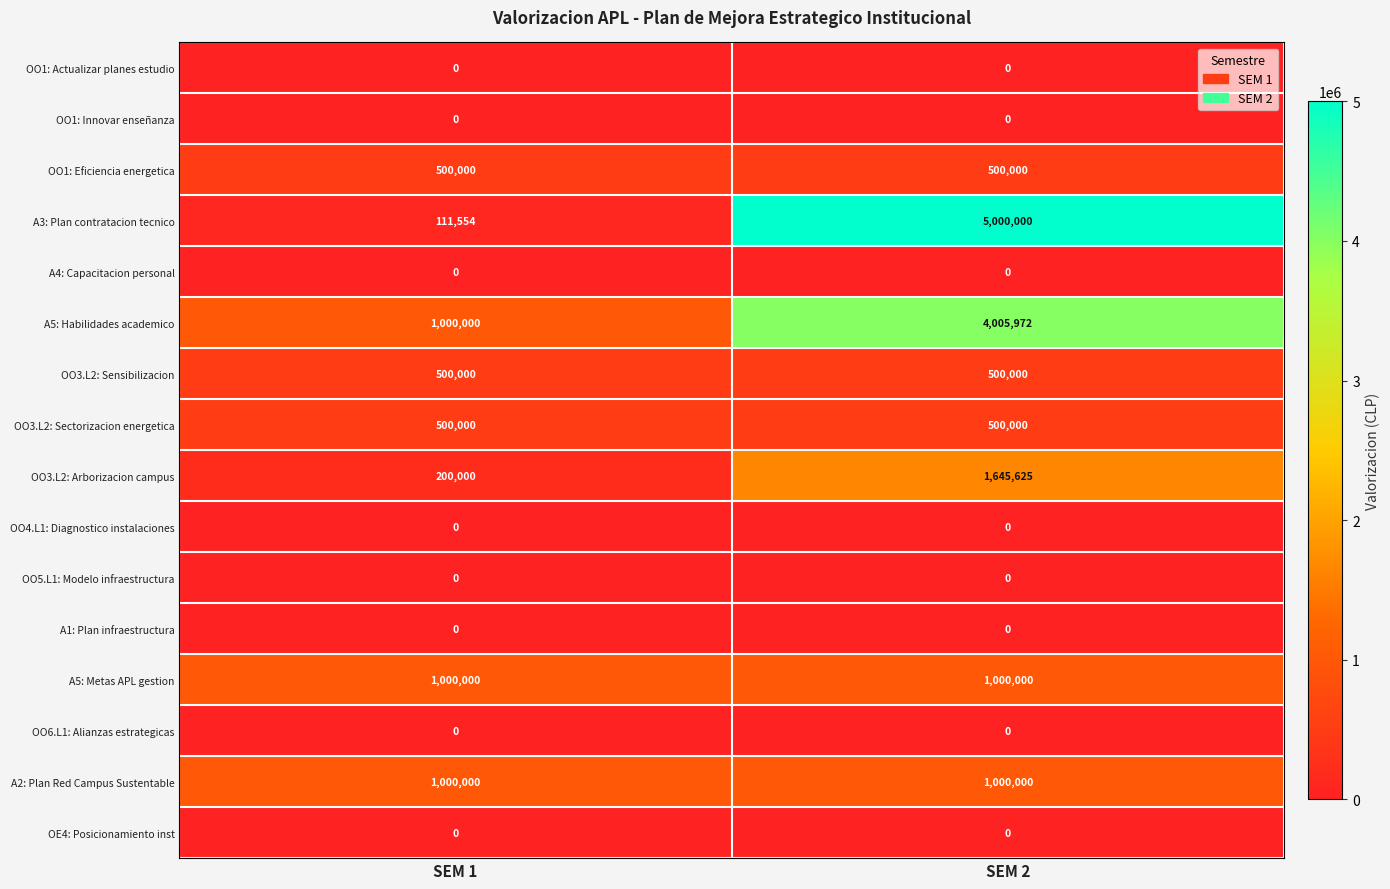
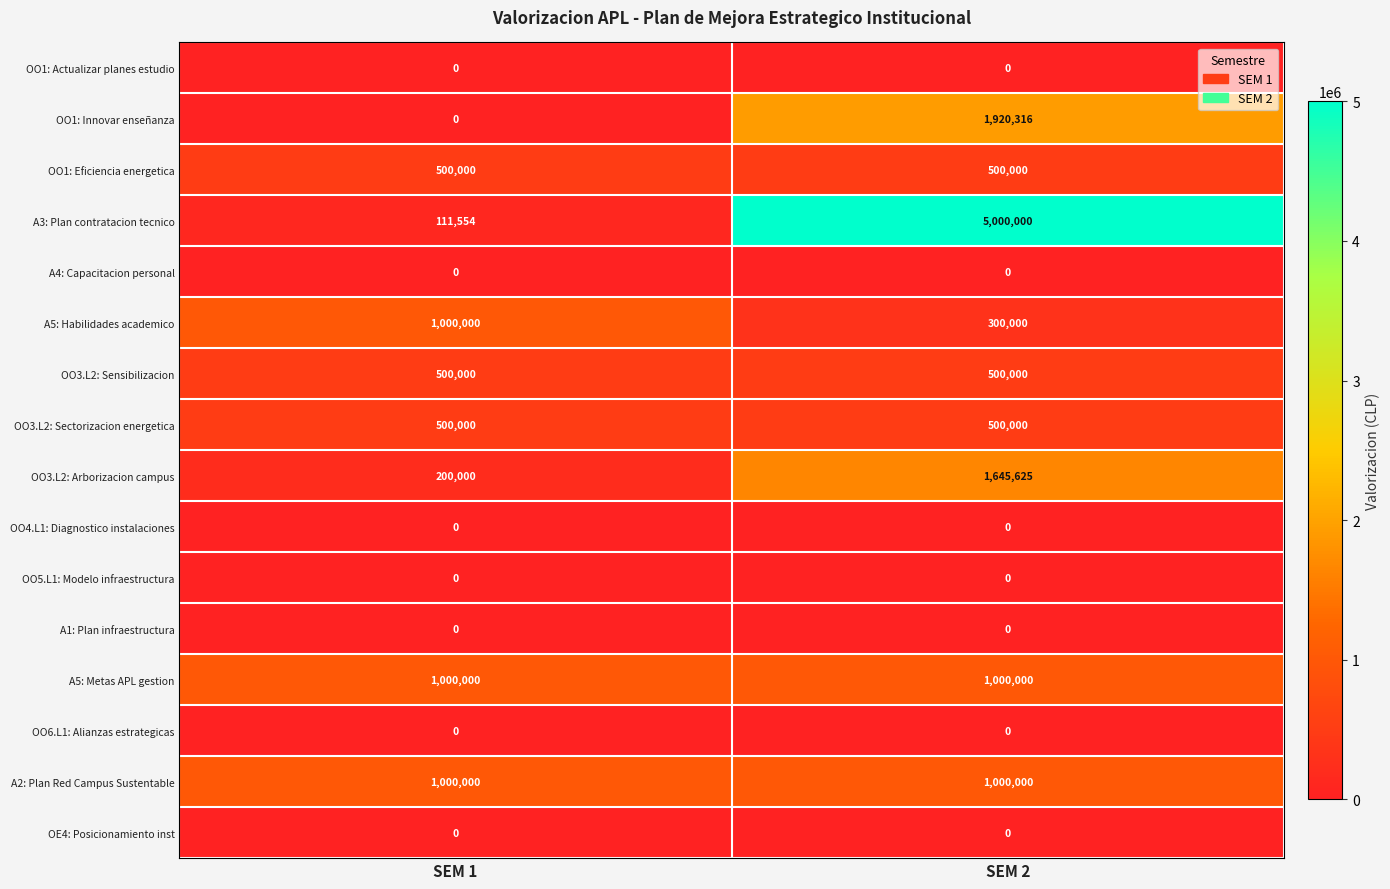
  {
    "OO1: Actualizar planes estudio": {
      "SEM 1": "0",
      "SEM 2": "0"
    },
    "OO1: Innovar enseñanza": {
      "SEM 1": "0",
-     "SEM 2": "0"
+     "SEM 2": "1,920,316"
    },
    "OO1: Eficiencia energetica": {
      "SEM 1": "500,000",
      "SEM 2": "500,000"
    },
    "A3: Plan contratacion tecnico": {
      "SEM 1": "111,554",
      "SEM 2": "5,000,000"
    },
    "A4: Capacitacion personal": {
      "SEM 1": "0",
      "SEM 2": "0"
    },
    "A5: Habilidades academico": {
      "SEM 1": "1,000,000",
-     "SEM 2": "4,005,972"
+     "SEM 2": "300,000"
    },
    "OO3.L2: Sensibilizacion": {
      "SEM 1": "500,000",
      "SEM 2": "500,000"
    },
    "OO3.L2: Sectorizacion energetica": {
      "SEM 1": "500,000",
      "SEM 2": "500,000"
    },
    "OO3.L2: Arborizacion campus": {
      "SEM 1": "200,000",
      "SEM 2": "1,645,625"
    },
    "OO4.L1: Diagnostico instalaciones": {
      "SEM 1": "0",
      "SEM 2": "0"
    },
    "OO5.L1: Modelo infraestructura": {
      "SEM 1": "0",
      "SEM 2": "0"
    },
    "A1: Plan infraestructura": {
      "SEM 1": "0",
      "SEM 2": "0"
    },
    "A5: Metas APL gestion": {
      "SEM 1": "1,000,000",
      "SEM 2": "1,000,000"
    },
    "OO6.L1: Alianzas estrategicas": {
      "SEM 1": "0",
      "SEM 2": "0"
    },
    "A2: Plan Red Campus Sustentable": {
      "SEM 1": "1,000,000",
      "SEM 2": "1,000,000"
    },
    "OE4: Posicionamiento inst": {
      "SEM 1": "0",
      "SEM 2": "0"
    }
  }
